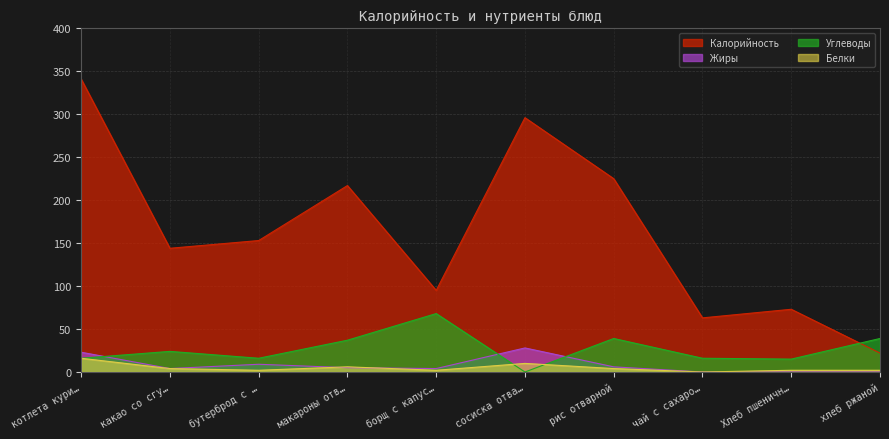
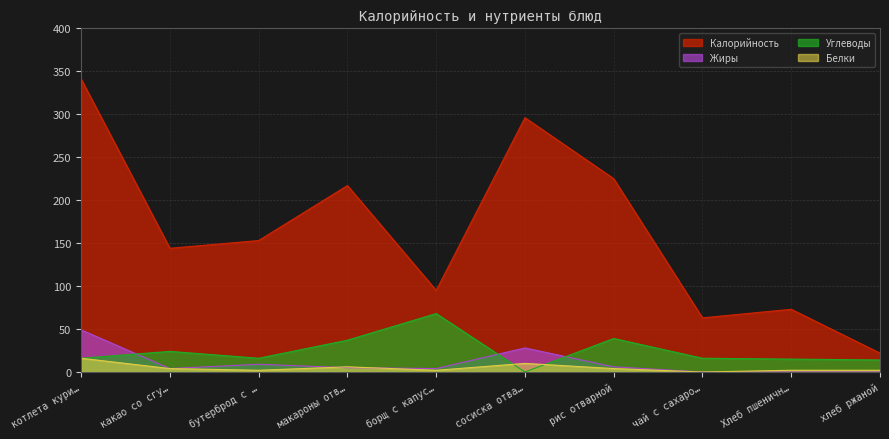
  {
    "Калорийность": {
      "котлета кури…": 340,
      "какао со сгу…": 140,
      "бутерброд с …": 150,
      "макароны отв…": 220,
      "борщ с капус…": 100,
      "сосиска отва…": 300,
      "рис отварной": 230,
      "чай с сахаро…": 60,
      "Хлеб пшеничн…": 70,
      "хлеб ржаной": 20
    },
    "Жиры": {
-     "котлета кури…": 20,
+     "котлета кури…": 50,
      "бутерброд с …": 10,
      "сосиска отва…": 30
    },
    "Углеводы": {
      "какао со сгу…": 20,
      "бутерброд с …": 20,
      "макароны отв…": 40,
      "борщ с капус…": 70,
      "сосиска отва…": 0,
      "рис отварной": 40,
      "чай с сахаро…": 20,
      "Хлеб пшеничн…": 20,
-     "хлеб ржаной": 40
+     "хлеб ржаной": 10
    },
    "Белки": {
      "бутерброд с …": 0,
      "сосиска отва…": 10
    }
  }
